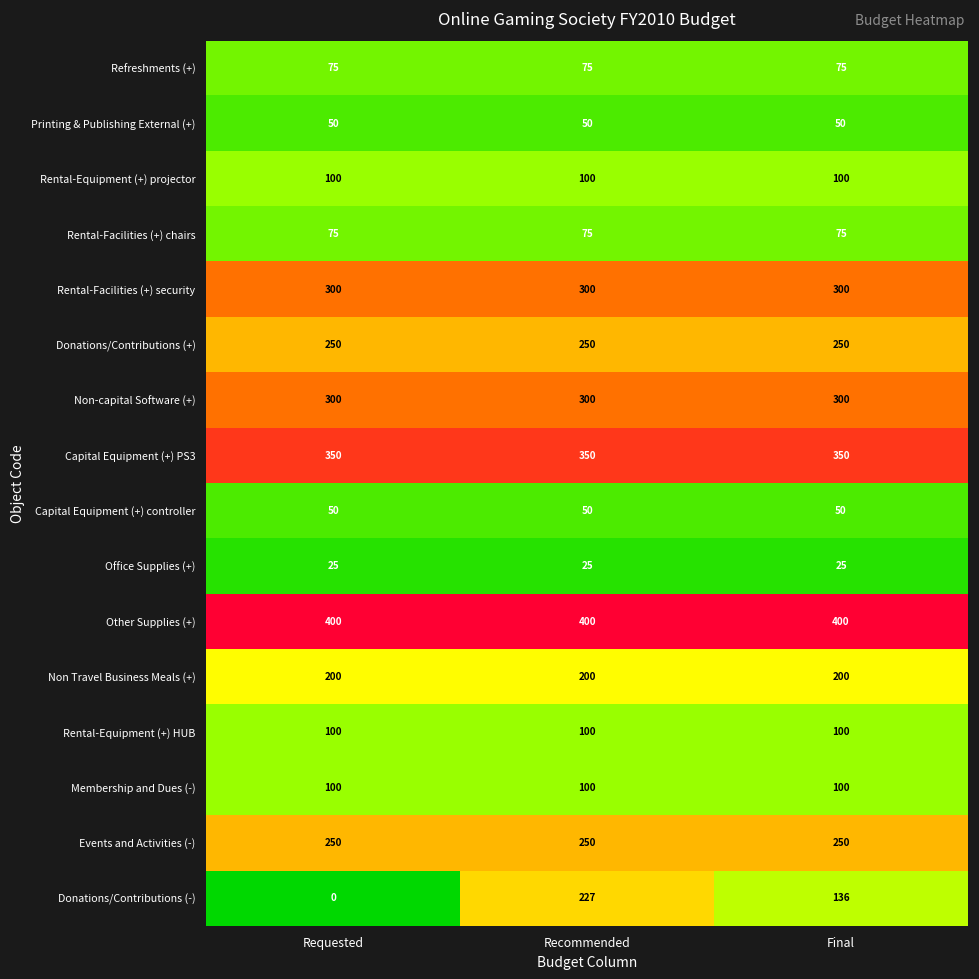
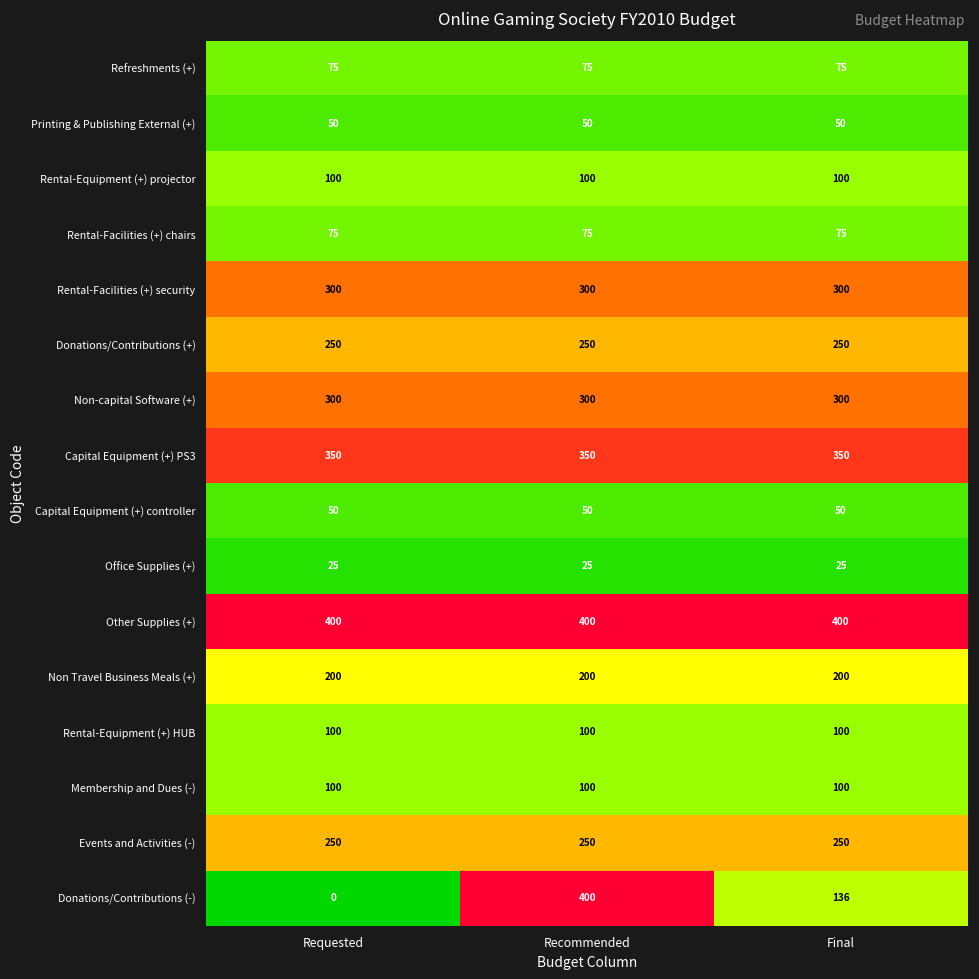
  {
    "Refreshments (+)": {
      "Requested": 75,
      "Recommended": 75,
      "Final": 75
    },
    "Printing & Publishing External (+)": {
      "Requested": 50,
      "Recommended": 50,
      "Final": 50
    },
    "Rental-Equipment (+) projector": {
      "Requested": 100,
      "Recommended": 100,
      "Final": 100
    },
    "Rental-Facilities (+) chairs": {
      "Requested": 75,
      "Recommended": 75,
      "Final": 75
    },
    "Rental-Facilities (+) security": {
      "Requested": 300,
      "Recommended": 300,
      "Final": 300
    },
    "Donations/Contributions (+)": {
      "Requested": 250,
      "Recommended": 250,
      "Final": 250
    },
    "Non-capital Software (+)": {
      "Requested": 300,
      "Recommended": 300,
      "Final": 300
    },
    "Capital Equipment (+) PS3": {
      "Requested": 350,
      "Recommended": 350,
      "Final": 350
    },
    "Capital Equipment (+) controller": {
      "Requested": 50,
      "Recommended": 50,
      "Final": 50
    },
    "Office Supplies (+)": {
      "Requested": 25,
      "Recommended": 25,
      "Final": 25
    },
    "Other Supplies (+)": {
      "Requested": 400,
      "Recommended": 400,
      "Final": 400
    },
    "Non Travel Business Meals (+)": {
      "Requested": 200,
      "Recommended": 200,
      "Final": 200
    },
    "Rental-Equipment (+) HUB": {
      "Requested": 100,
      "Recommended": 100,
      "Final": 100
    },
    "Membership and Dues (-)": {
      "Requested": 100,
      "Recommended": 100,
      "Final": 100
    },
    "Events and Activities (-)": {
      "Requested": 250,
      "Recommended": 250,
      "Final": 250
    },
    "Donations/Contributions (-)": {
      "Requested": 0,
-     "Recommended": 227,
+     "Recommended": 400,
      "Final": 136
    }
  }
